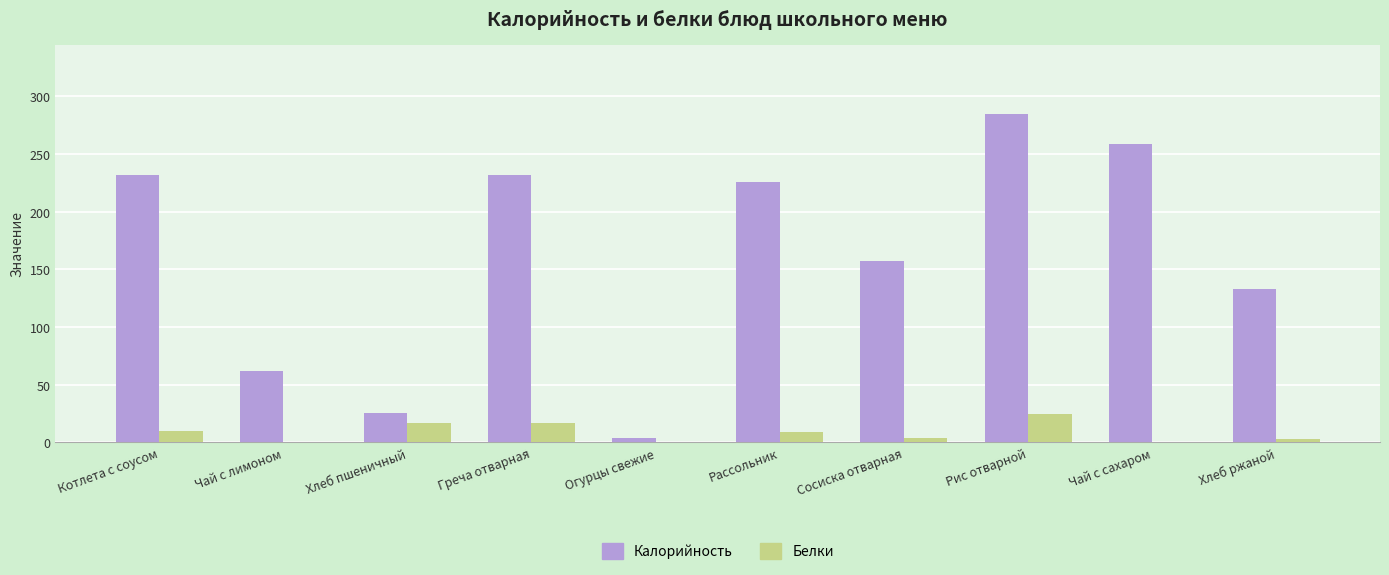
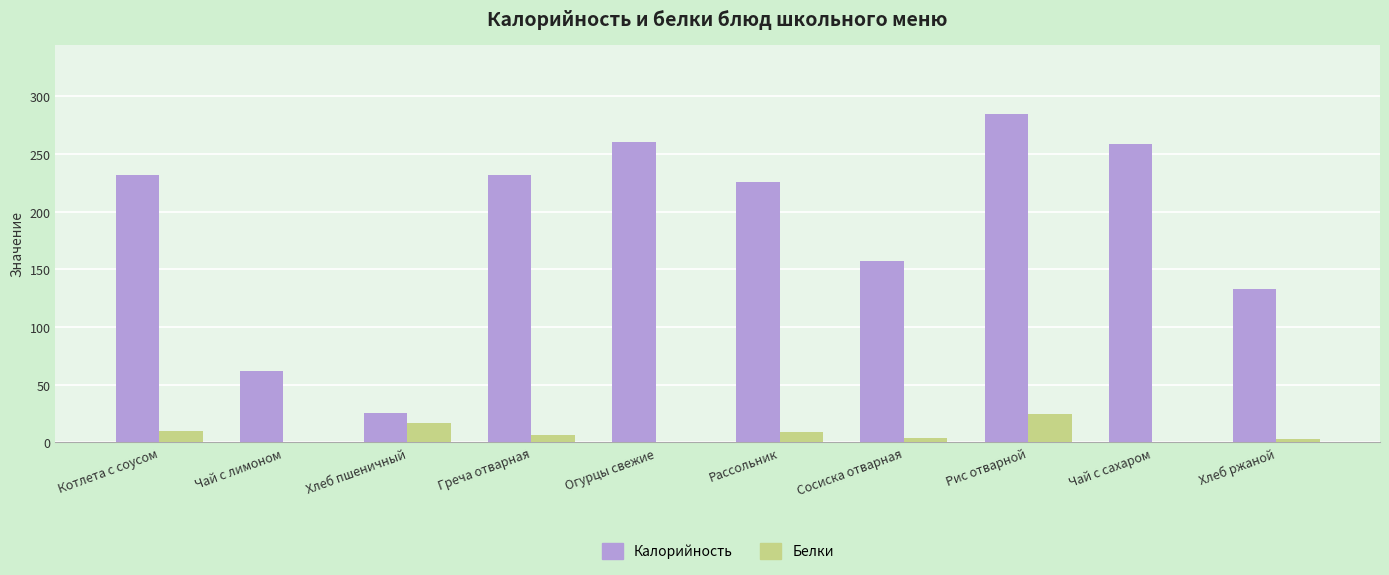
  {
    "Калорийность": {
      "Котлета с соусом": 232,
      "Чай с лимоном": 62,
      "Хлеб пшеничный": 26,
      "Греча отварная": 232,
-     "Огурцы свежие": 4,
+     "Огурцы свежие": 260,
      "Рассольник": 226,
      "Сосиска отварная": 157,
      "Рис отварной": 285,
      "Чай с сахаром": 259,
      "Хлеб ржаной": 133
    },
    "Белки": {
      "Котлета с соусом": 10,
      "Хлеб пшеничный": 17,
-     "Греча отварная": 17,
+     "Греча отварная": 7,
      "Рассольник": 9,
      "Сосиска отварная": 4,
      "Рис отварной": 25,
      "Хлеб ржаной": 3
    }
  }
